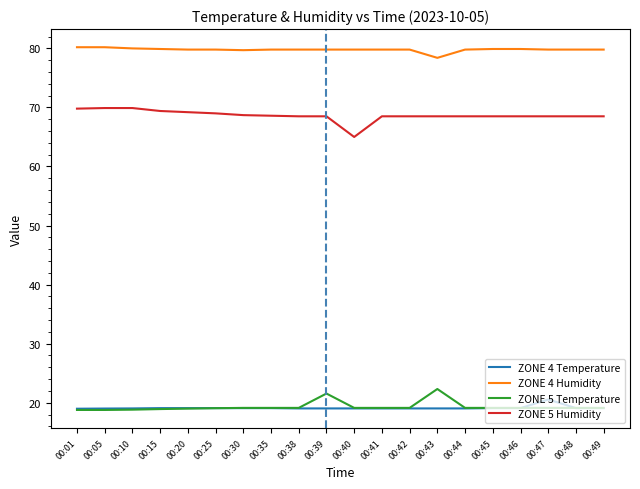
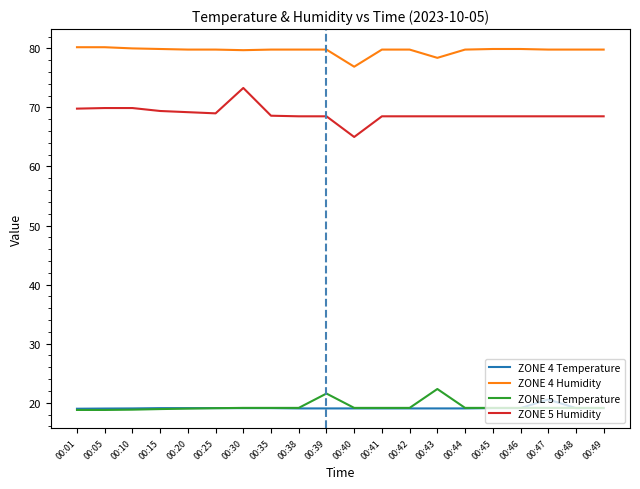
  {
    "ZONE 4 Temperature": {
      "00:39": 19,
      "00:43": 19
    },
    "ZONE 4 Humidity": {
      "00:01": 80,
      "00:05": 80,
      "00:10": 80,
      "00:15": 80,
      "00:20": 80,
      "00:25": 80,
      "00:30": 80,
      "00:35": 80,
      "00:38": 80,
      "00:39": 80,
-     "00:40": 80,
+     "00:40": 77,
      "00:41": 80,
      "00:42": 80,
      "00:43": 78,
      "00:44": 80,
      "00:45": 80,
      "00:46": 80,
      "00:47": 80,
      "00:48": 80,
      "00:49": 80
    },
    "ZONE 5 Temperature": {
      "00:39": 22,
      "00:43": 22
    },
    "ZONE 5 Humidity": {
      "00:01": 70,
      "00:05": 70,
      "00:10": 70,
      "00:15": 69,
      "00:20": 69,
      "00:25": 69,
-     "00:30": 69,
+     "00:30": 73,
      "00:35": 69,
      "00:38": 69,
      "00:39": 69,
      "00:40": 65,
      "00:41": 69,
      "00:42": 69,
      "00:43": 69,
      "00:44": 69,
      "00:45": 69,
      "00:46": 69,
      "00:47": 69,
      "00:48": 69,
      "00:49": 69
    }
  }
